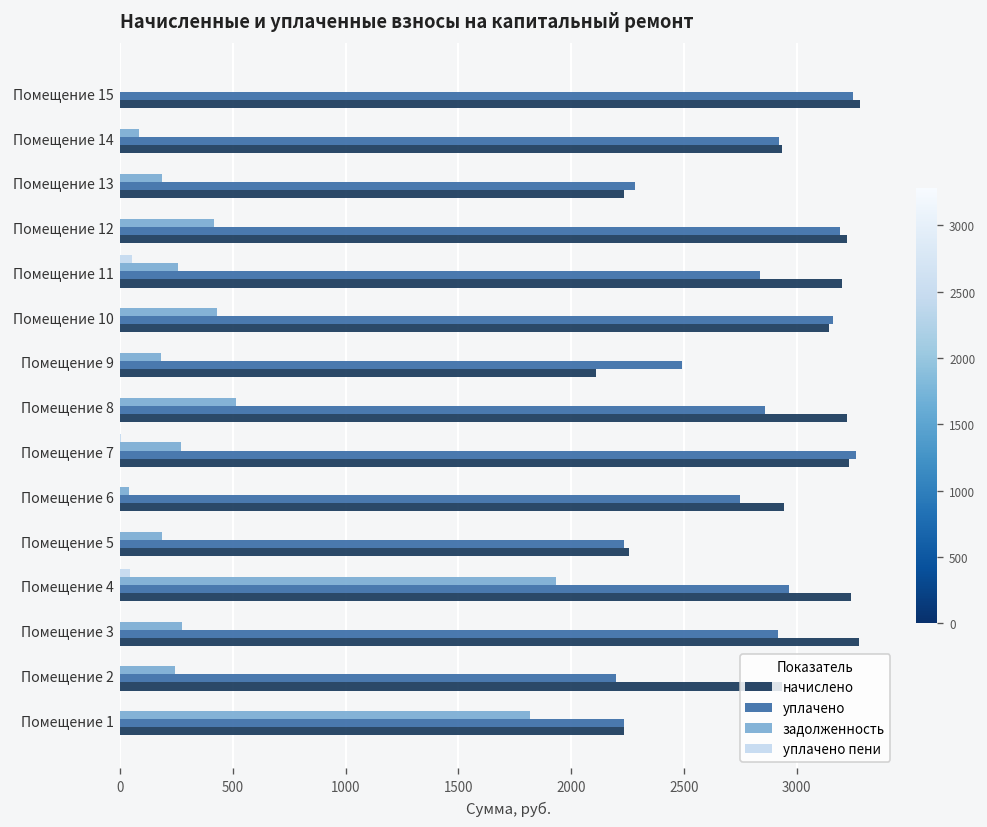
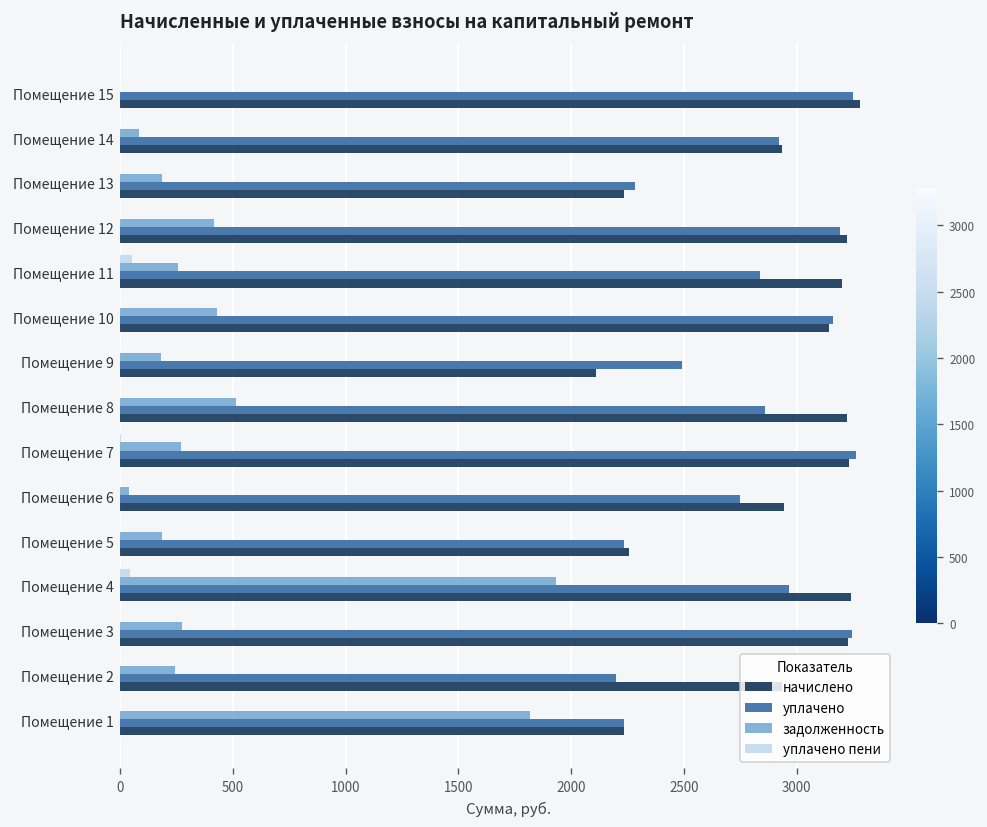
  {
    "начислено": {
      "Помещение 15": 3280,
      "Помещение 14": 2930,
      "Помещение 13": 2230,
      "Помещение 12": 3220,
      "Помещение 11": 3200,
      "Помещение 10": 3140,
      "Помещение 9": 2110,
      "Помещение 8": 3220,
      "Помещение 7": 3230,
      "Помещение 6": 2940,
      "Помещение 5": 2260,
      "Помещение 4": 3240,
-     "Помещение 3": 3280,
+     "Помещение 3": 3230,
      "Помещение 1": 2230
    },
    "уплачено": {
      "Помещение 15": 3250,
      "Помещение 14": 2920,
      "Помещение 13": 2280,
      "Помещение 12": 3190,
      "Помещение 11": 2840,
      "Помещение 10": 3160,
      "Помещение 9": 2490,
      "Помещение 8": 2860,
      "Помещение 7": 3260,
      "Помещение 6": 2750,
      "Помещение 5": 2240,
      "Помещение 4": 2970,
-     "Помещение 3": 2920,
+     "Помещение 3": 3240,
      "Помещение 2": 2200,
      "Помещение 1": 2230
    },
    "задолженность": {
      "Помещение 15": 0,
      "Помещение 14": 80,
      "Помещение 13": 190,
      "Помещение 12": 420,
      "Помещение 11": 250,
      "Помещение 10": 430,
      "Помещение 9": 180,
      "Помещение 8": 510,
      "Помещение 7": 270,
      "Помещение 6": 40,
      "Помещение 5": 190,
      "Помещение 4": 1930,
      "Помещение 3": 270,
      "Помещение 2": 240,
      "Помещение 1": 1820
    },
    "уплачено пени": {
      "Помещение 15": 0,
      "Помещение 14": 0,
      "Помещение 13": 0,
      "Помещение 12": 0,
      "Помещение 11": 50,
      "Помещение 10": 0,
      "Помещение 8": 0,
      "Помещение 6": 0,
      "Помещение 5": 0,
      "Помещение 4": 40,
      "Помещение 3": 0,
      "Помещение 2": 0,
      "Помещение 1": 0
    }
  }
